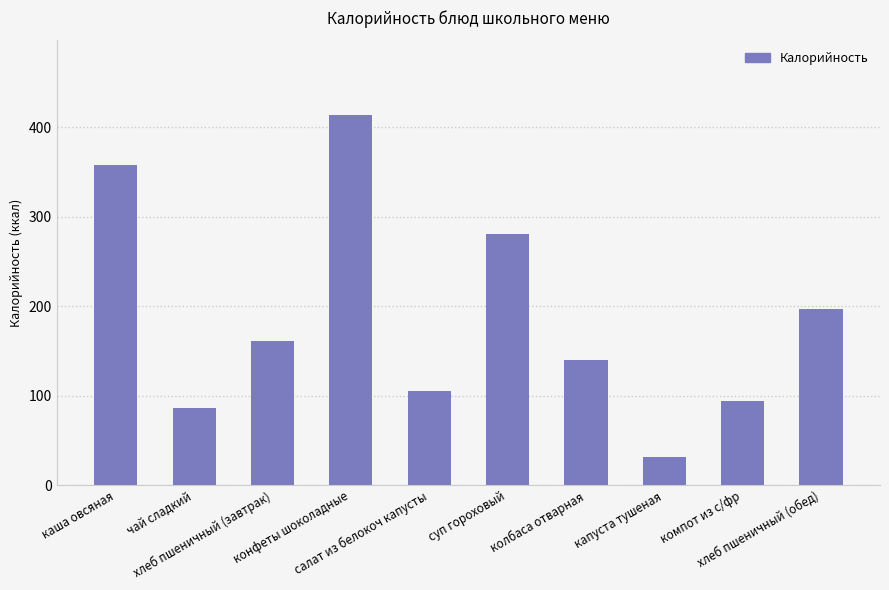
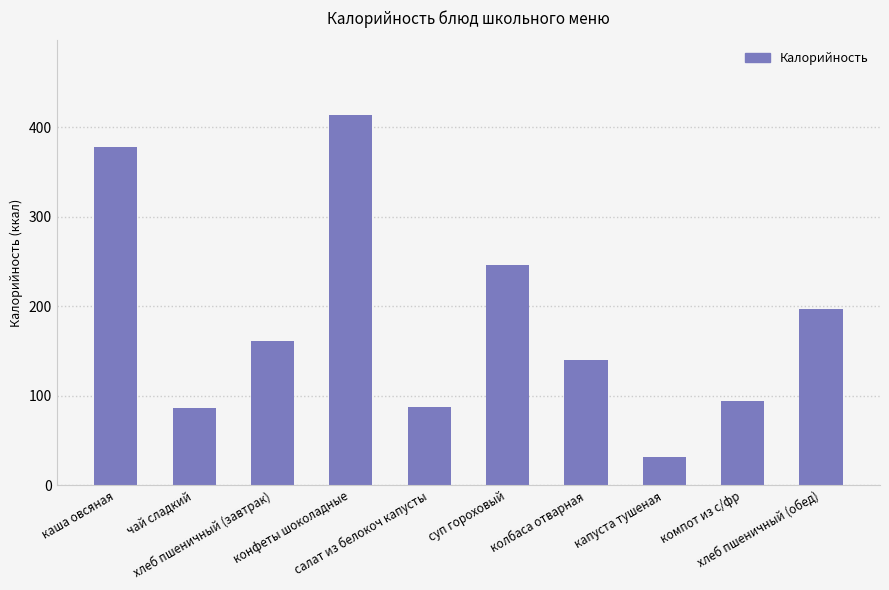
  {
-   "каша овсяная": 360,
+   "каша овсяная": 380,
    "чай сладкий": 90,
    "хлеб пшеничный (завтрак)": 160,
    "конфеты шоколадные": 410,
-   "салат из белокоч капусты": 110,
-   "суп гороховый": 280,
+   "салат из белокоч капусты": 90,
+   "суп гороховый": 250,
    "колбаса отварная": 140,
    "капуста тушеная": 30,
    "компот из с/фр": 90,
    "хлеб пшеничный (обед)": 200
  }
